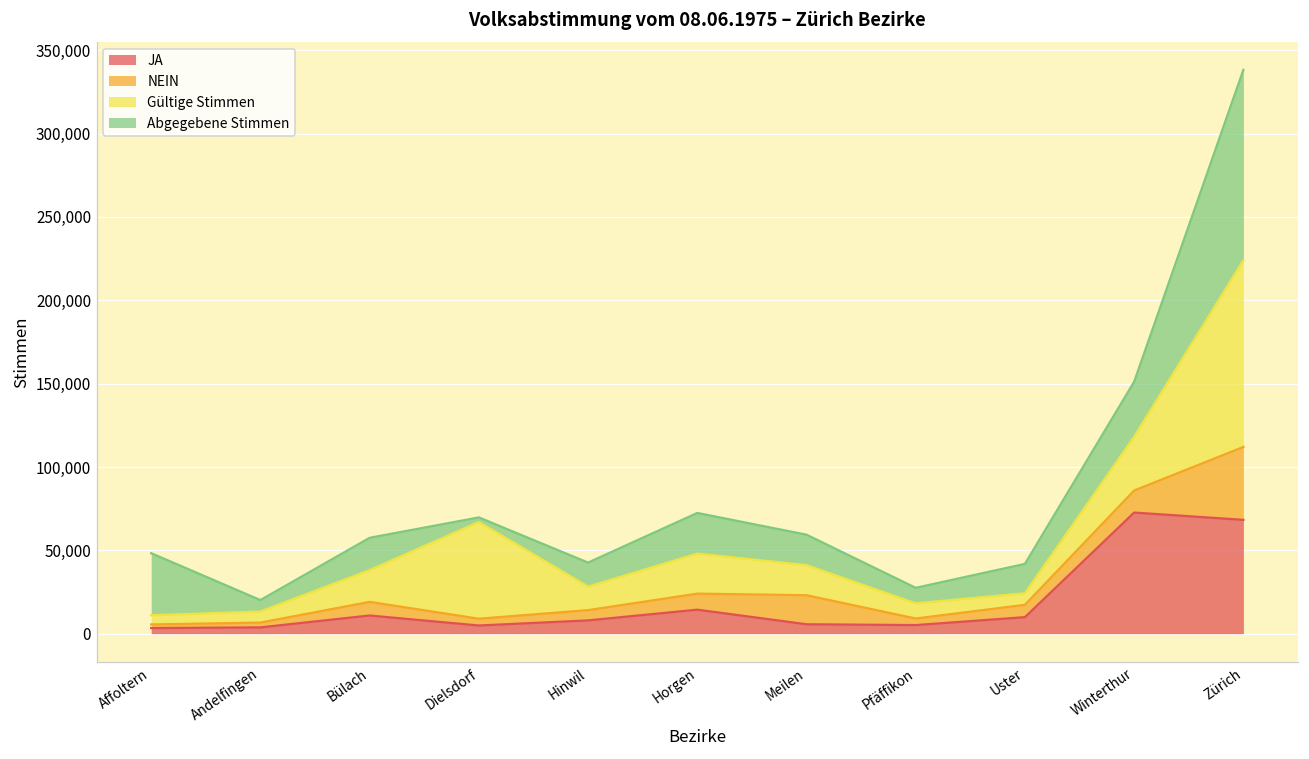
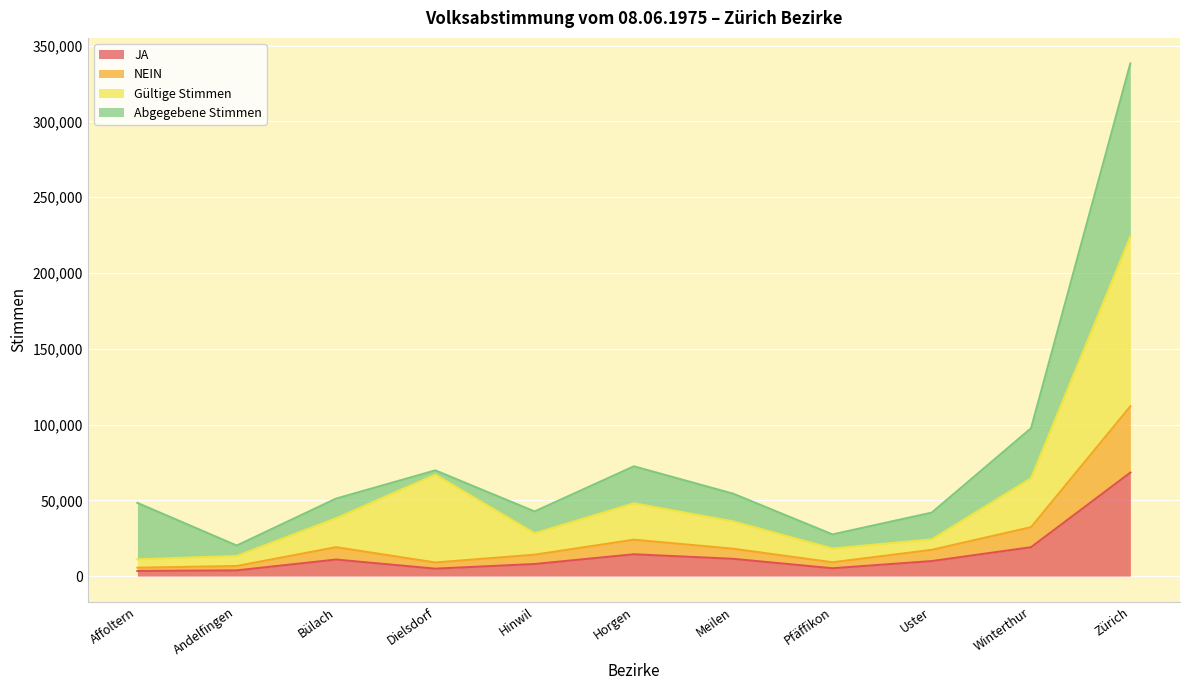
  {
    "JA": {
      "Affoltern": "3,000",
      "Andelfingen": "4,000",
      "Bülach": "11,000",
      "Dielsdorf": "5,000",
      "Hinwil": "8,000",
      "Horgen": "14,000",
-     "Meilen": "6,000",
+     "Meilen": "11,000",
      "Pfäffikon": "5,000",
      "Uster": "10,000",
-     "Winterthur": "73,000",
+     "Winterthur": "19,000",
      "Zürich": "68,000"
    },
    "NEIN": {
      "Affoltern": "2,000",
      "Andelfingen": "3,000",
      "Bülach": "8,000",
      "Dielsdorf": "4,000",
      "Hinwil": "6,000",
      "Horgen": "10,000",
-     "Meilen": "17,000",
+     "Meilen": "7,000",
      "Pfäffikon": "4,000",
      "Uster": "7,000",
      "Winterthur": "13,000",
      "Zürich": "44,000"
    },
    "Gültige Stimmen": {
      "Affoltern": "6,000",
      "Andelfingen": "7,000",
      "Bülach": "19,000",
      "Dielsdorf": "58,000",
      "Hinwil": "14,000",
      "Horgen": "24,000",
      "Meilen": "18,000",
      "Pfäffikon": "9,000",
      "Uster": "7,000",
      "Winterthur": "32,000",
      "Zürich": "112,000"
    },
    "Abgegebene Stimmen": {
      "Affoltern": "37,000",
      "Andelfingen": "7,000",
-     "Bülach": "19,000",
+     "Bülach": "13,000",
      "Dielsdorf": "3,000",
      "Hinwil": "14,000",
      "Horgen": "24,000",
      "Meilen": "18,000",
      "Pfäffikon": "9,000",
      "Uster": "18,000",
      "Winterthur": "33,000",
      "Zürich": "114,000"
    }
  }
